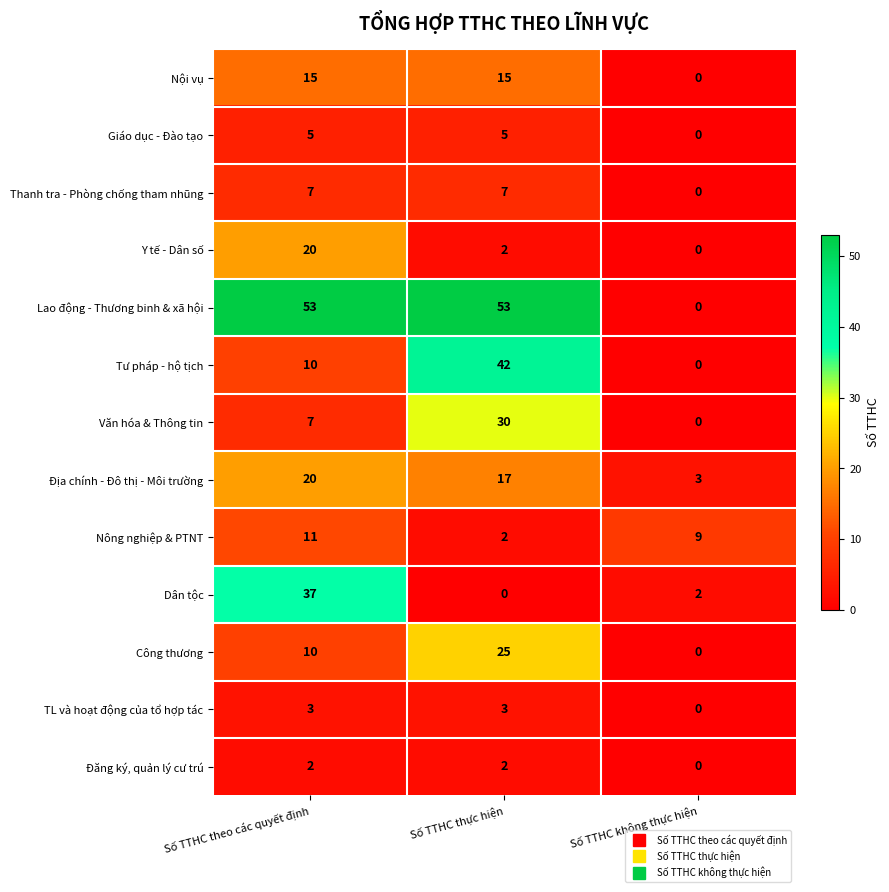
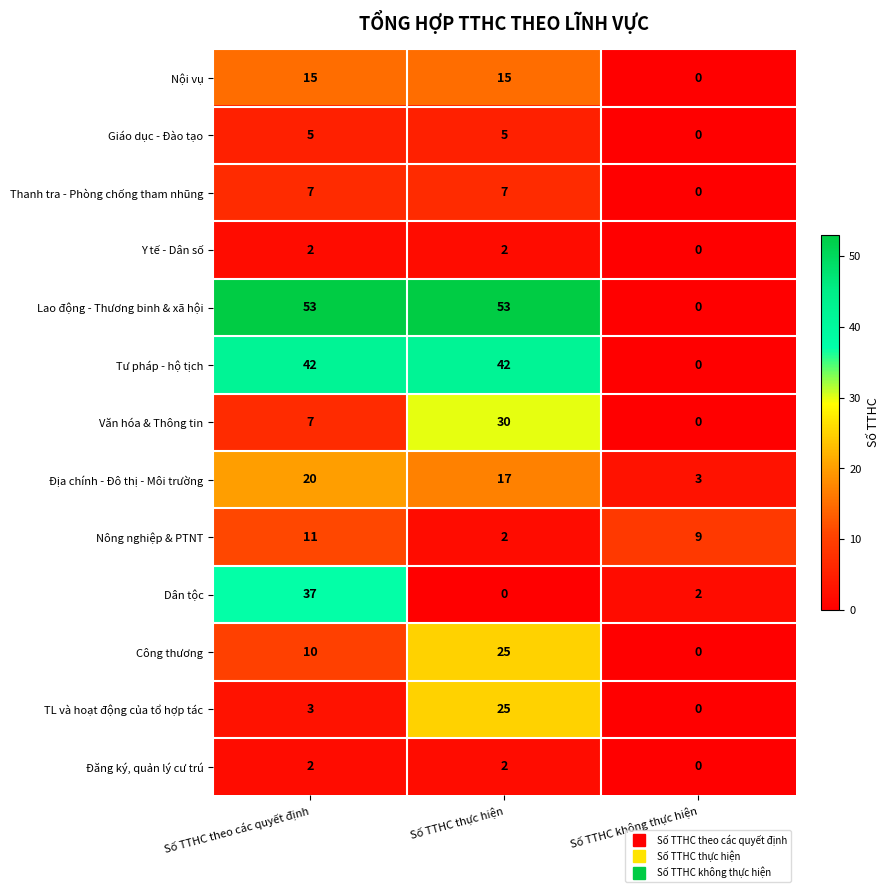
  {
    "Nội vụ": {
      "Số TTHC theo các quyết định": 15,
      "Số TTHC thực hiện": 15,
      "Số TTHC không thực hiện": 0
    },
    "Giáo dục - Đào tạo": {
      "Số TTHC theo các quyết định": 5,
      "Số TTHC thực hiện": 5,
      "Số TTHC không thực hiện": 0
    },
    "Thanh tra - Phòng chống tham nhũng": {
      "Số TTHC theo các quyết định": 7,
      "Số TTHC thực hiện": 7,
      "Số TTHC không thực hiện": 0
    },
    "Y tế - Dân số": {
-     "Số TTHC theo các quyết định": 20,
+     "Số TTHC theo các quyết định": 2,
      "Số TTHC thực hiện": 2,
      "Số TTHC không thực hiện": 0
    },
    "Lao động - Thương binh & xã hội": {
      "Số TTHC theo các quyết định": 53,
      "Số TTHC thực hiện": 53,
      "Số TTHC không thực hiện": 0
    },
    "Tư pháp - hộ tịch": {
-     "Số TTHC theo các quyết định": 10,
+     "Số TTHC theo các quyết định": 42,
      "Số TTHC thực hiện": 42,
      "Số TTHC không thực hiện": 0
    },
    "Văn hóa & Thông tin": {
      "Số TTHC theo các quyết định": 7,
      "Số TTHC thực hiện": 30,
      "Số TTHC không thực hiện": 0
    },
    "Địa chính - Đô thị - Môi trường": {
      "Số TTHC theo các quyết định": 20,
      "Số TTHC thực hiện": 17,
      "Số TTHC không thực hiện": 3
    },
    "Nông nghiệp & PTNT": {
      "Số TTHC theo các quyết định": 11,
      "Số TTHC thực hiện": 2,
      "Số TTHC không thực hiện": 9
    },
    "Dân tộc": {
      "Số TTHC theo các quyết định": 37,
      "Số TTHC thực hiện": 0,
      "Số TTHC không thực hiện": 2
    },
    "Công thương": {
      "Số TTHC theo các quyết định": 10,
      "Số TTHC thực hiện": 25,
      "Số TTHC không thực hiện": 0
    },
    "TL và hoạt động của tổ hợp tác": {
      "Số TTHC theo các quyết định": 3,
-     "Số TTHC thực hiện": 3,
+     "Số TTHC thực hiện": 25,
      "Số TTHC không thực hiện": 0
    },
    "Đăng ký, quản lý cư trú": {
      "Số TTHC theo các quyết định": 2,
      "Số TTHC thực hiện": 2,
      "Số TTHC không thực hiện": 0
    }
  }
